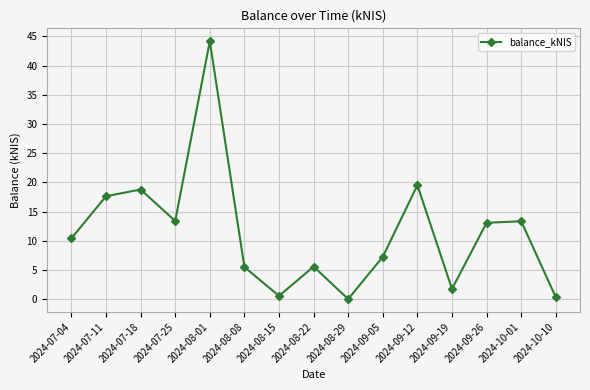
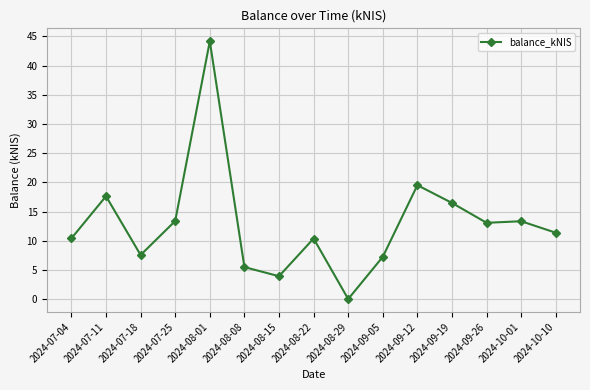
  {
    "2024-07-04": 10,
    "2024-07-11": 18,
-   "2024-07-18": 19,
+   "2024-07-18": 8,
    "2024-07-25": 13,
    "2024-08-01": 44,
    "2024-08-08": 6,
-   "2024-08-15": 1,
-   "2024-08-22": 6,
+   "2024-08-15": 4,
+   "2024-08-22": 10,
    "2024-08-29": 0,
    "2024-09-05": 7,
    "2024-09-12": 20,
-   "2024-09-19": 2,
+   "2024-09-19": 16,
    "2024-09-26": 13,
    "2024-10-01": 13,
-   "2024-10-10": 0
+   "2024-10-10": 11
  }
